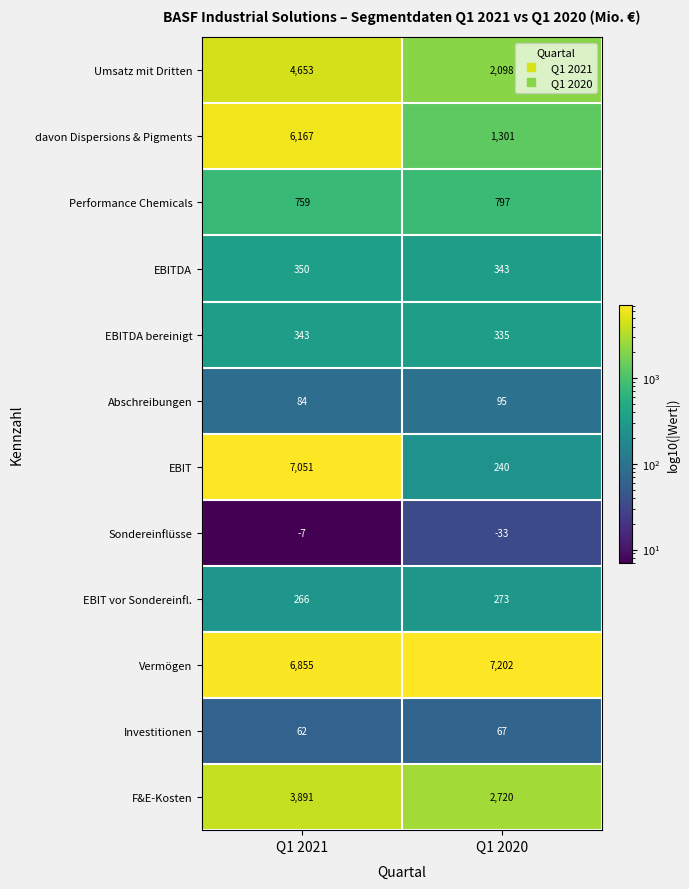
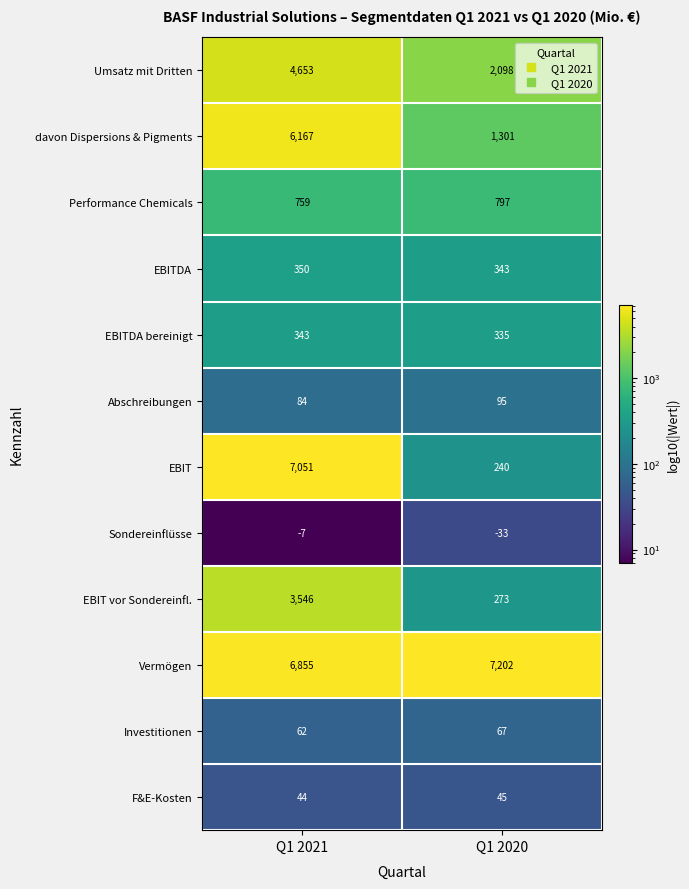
  {
    "Umsatz mit Dritten": {
      "Q1 2021": "4,653",
      "Q1 2020": "2,098"
    },
    "davon Dispersions & Pigments": {
      "Q1 2021": "6,167",
      "Q1 2020": "1,301"
    },
    "Performance Chemicals": {
      "Q1 2021": "759",
      "Q1 2020": "797"
    },
    "EBITDA": {
      "Q1 2021": "350",
      "Q1 2020": "343"
    },
    "EBITDA bereinigt": {
      "Q1 2021": "343",
      "Q1 2020": "335"
    },
    "Abschreibungen": {
      "Q1 2021": "84",
      "Q1 2020": "95"
    },
    "EBIT": {
      "Q1 2021": "7,051",
      "Q1 2020": "240"
    },
    "Sondereinflüsse": {
      "Q1 2021": "-7",
      "Q1 2020": "-33"
    },
    "EBIT vor Sondereinfl.": {
-     "Q1 2021": "266",
+     "Q1 2021": "3,546",
      "Q1 2020": "273"
    },
    "Vermögen": {
      "Q1 2021": "6,855",
      "Q1 2020": "7,202"
    },
    "Investitionen": {
      "Q1 2021": "62",
      "Q1 2020": "67"
    },
    "F&E-Kosten": {
-     "Q1 2021": "3,891",
-     "Q1 2020": "2,720"
+     "Q1 2021": "44",
+     "Q1 2020": "45"
    }
  }
